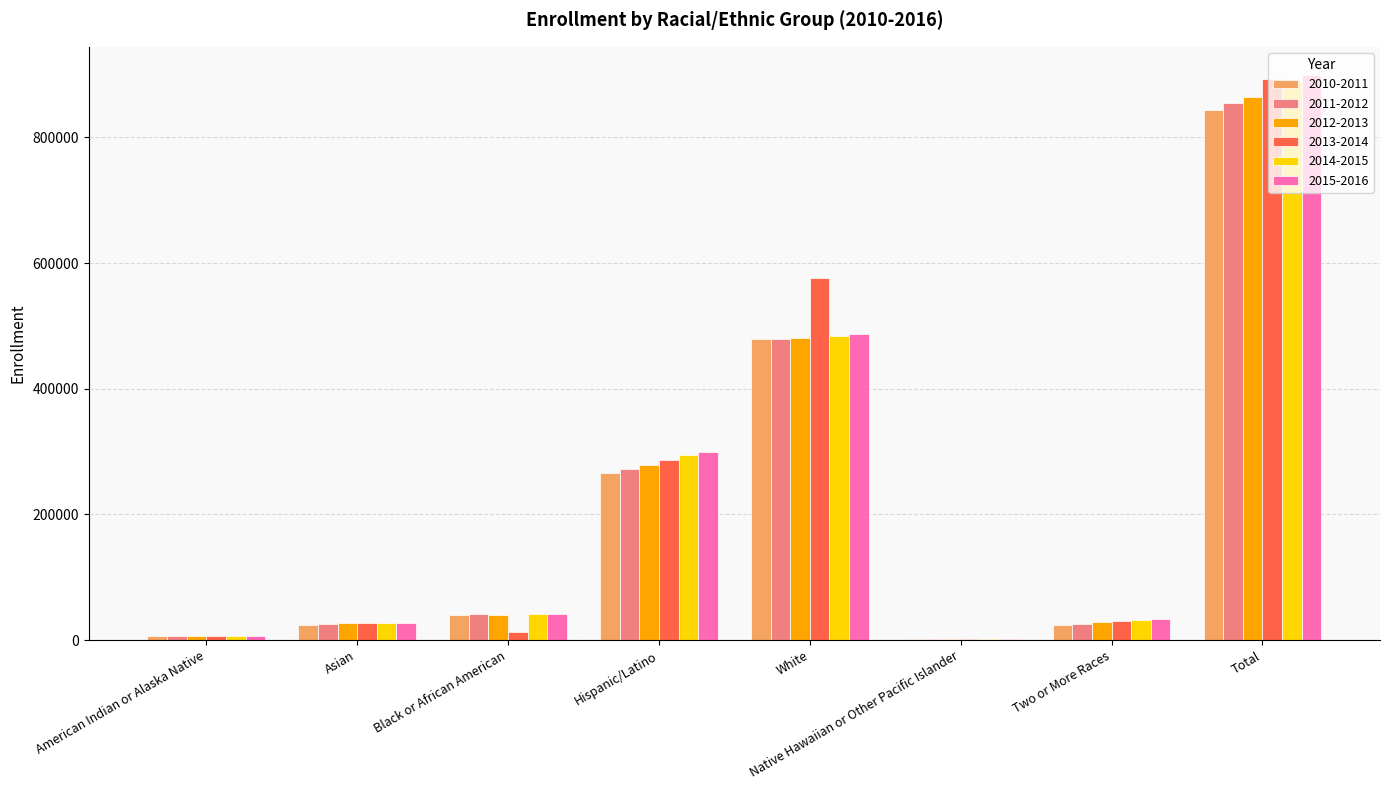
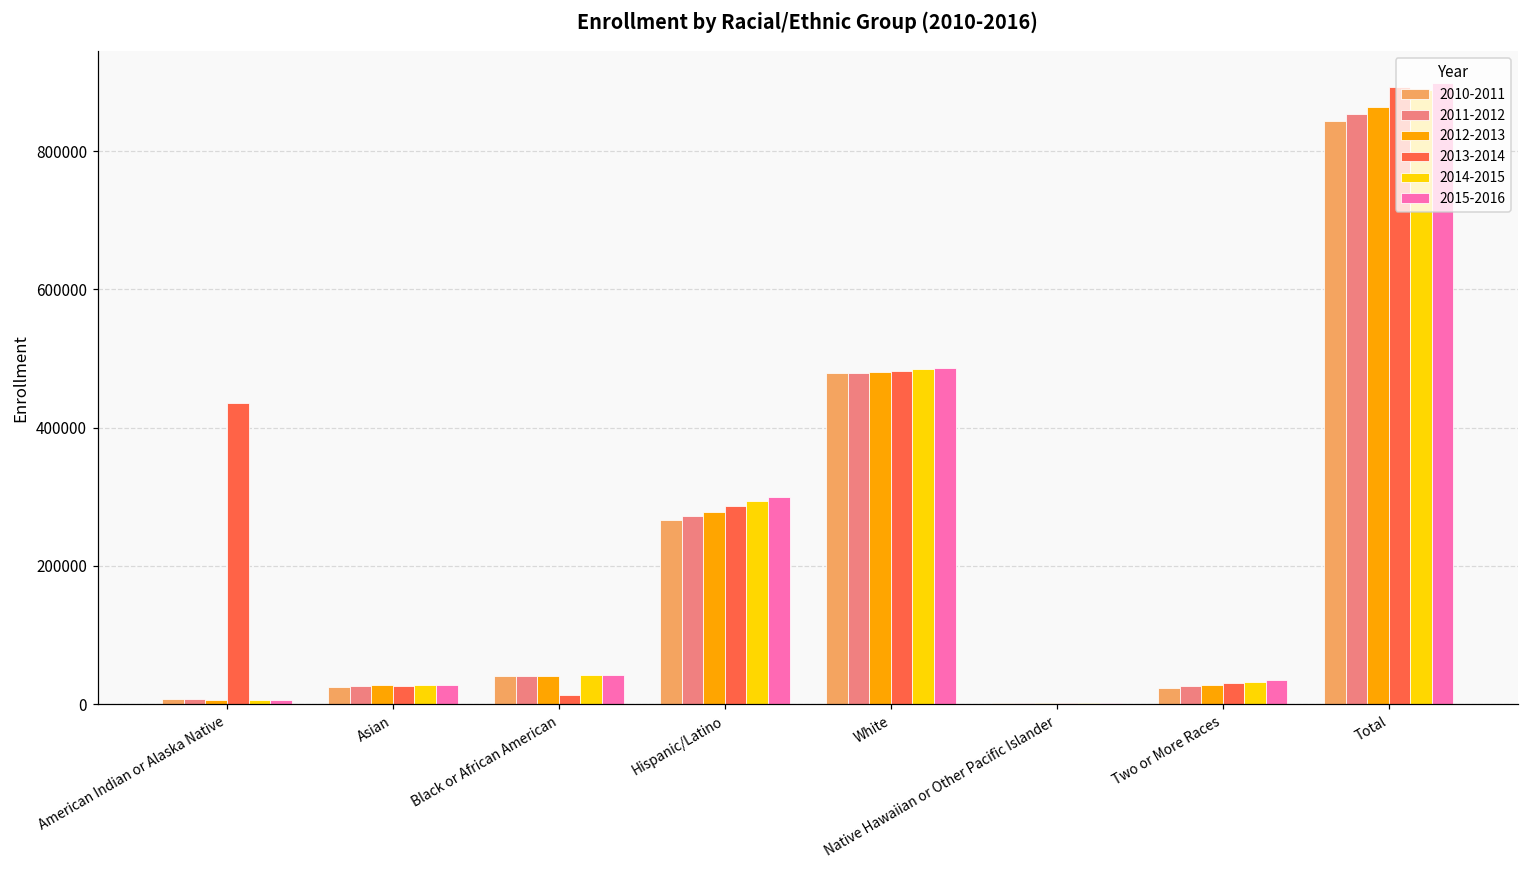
  {
    "2013-2014": {
-     "American Indian or Alaska Native": 10000,
+     "American Indian or Alaska Native": 440000,
      "Asian": 30000,
      "Black or African American": 10000,
      "Hispanic/Latino": 290000,
-     "White": 580000,
+     "White": 480000,
      "Two or More Races": 30000
    }
  }
